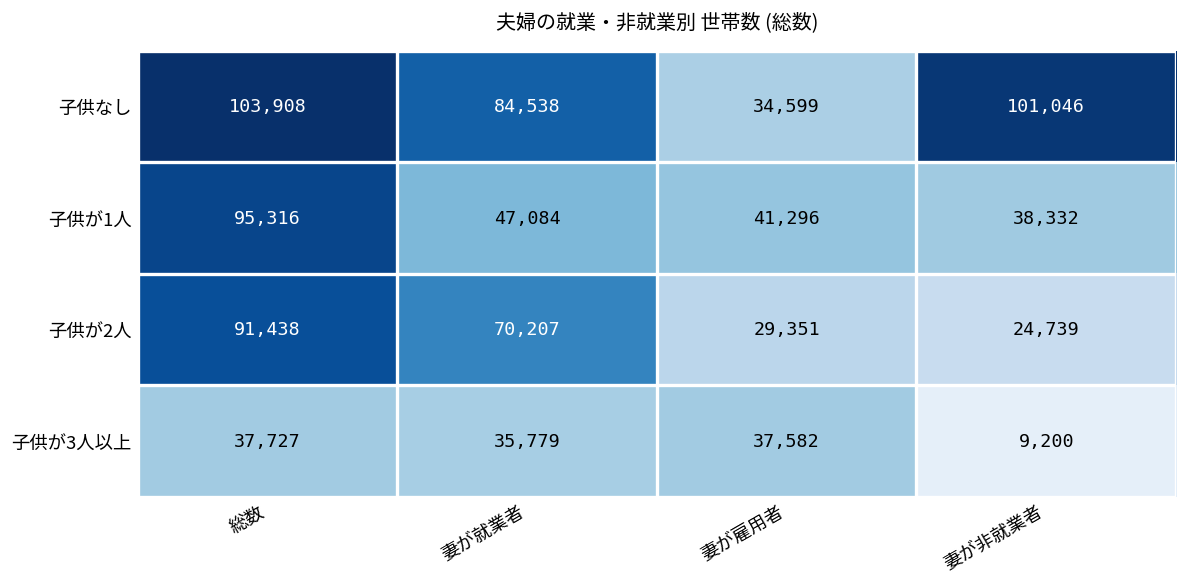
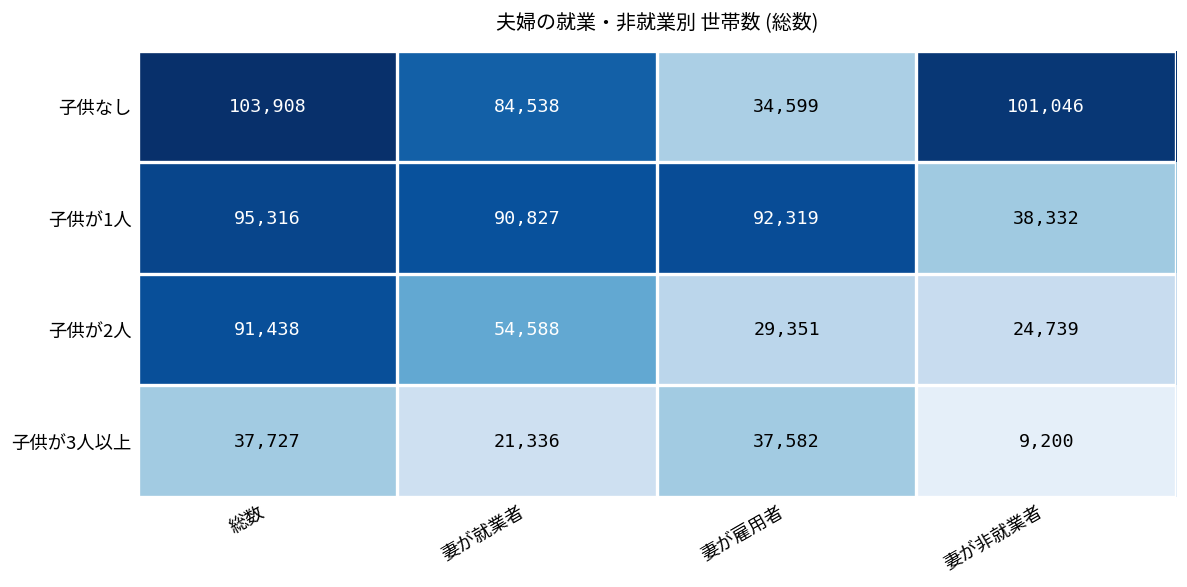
  {
    "子供なし": {
      "総数": "103,908",
      "妻が就業者": "84,538",
      "妻が雇用者": "34,599",
      "妻が非就業者": "101,046"
    },
    "子供が1人": {
      "総数": "95,316",
-     "妻が就業者": "47,084",
-     "妻が雇用者": "41,296",
+     "妻が就業者": "90,827",
+     "妻が雇用者": "92,319",
      "妻が非就業者": "38,332"
    },
    "子供が2人": {
      "総数": "91,438",
-     "妻が就業者": "70,207",
+     "妻が就業者": "54,588",
      "妻が雇用者": "29,351",
      "妻が非就業者": "24,739"
    },
    "子供が3人以上": {
      "総数": "37,727",
-     "妻が就業者": "35,779",
+     "妻が就業者": "21,336",
      "妻が雇用者": "37,582",
      "妻が非就業者": "9,200"
    }
  }
